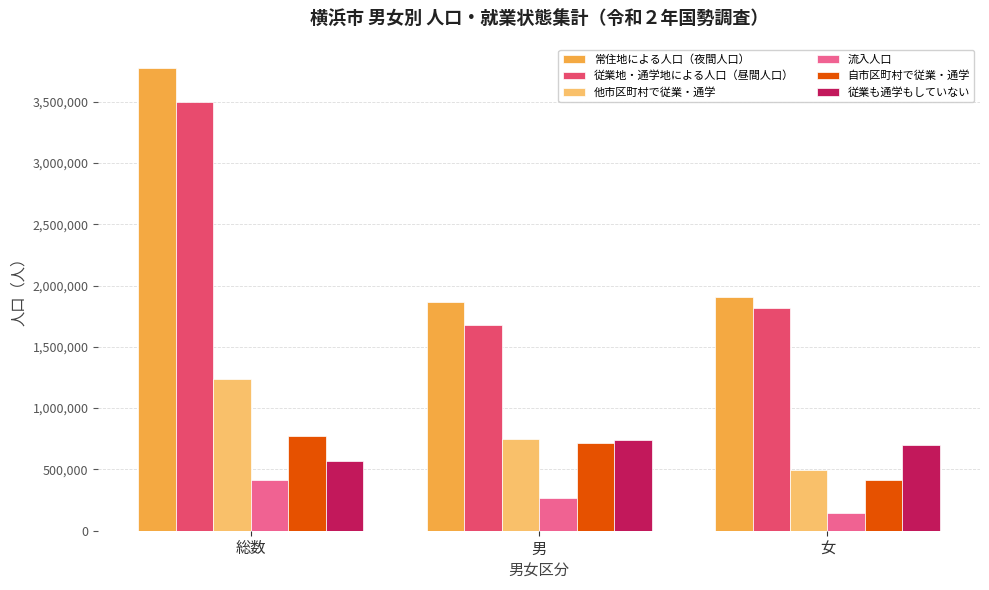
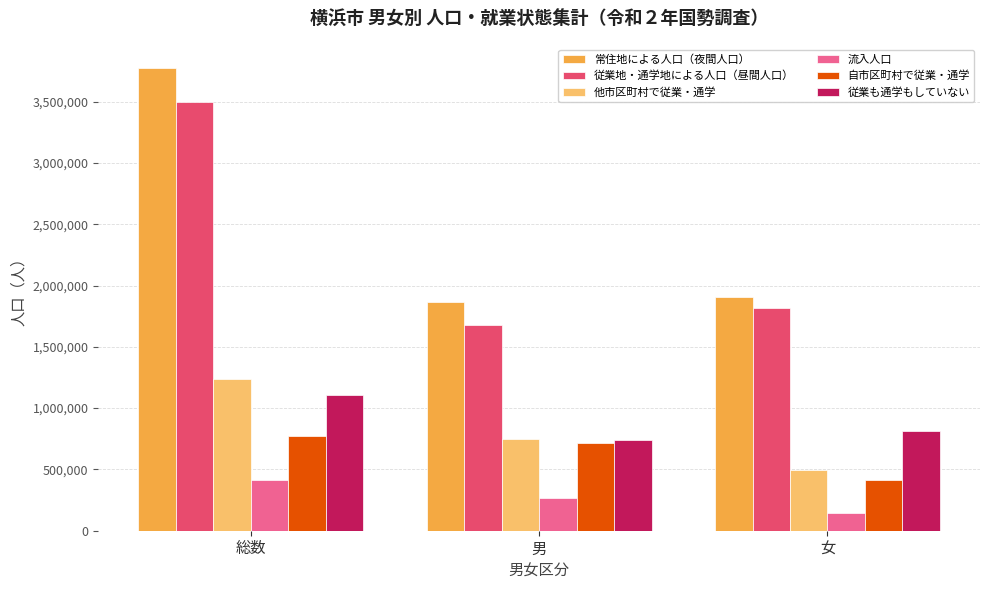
  {
    "自市区町村で従業・通学": {
      "総数": "780,000",
      "男": "720,000",
      "女": "410,000"
    },
    "従業も通学もしていない": {
-     "総数": "570,000",
+     "総数": "1,110,000",
      "男": "740,000",
-     "女": "700,000"
+     "女": "810,000"
    }
  }
